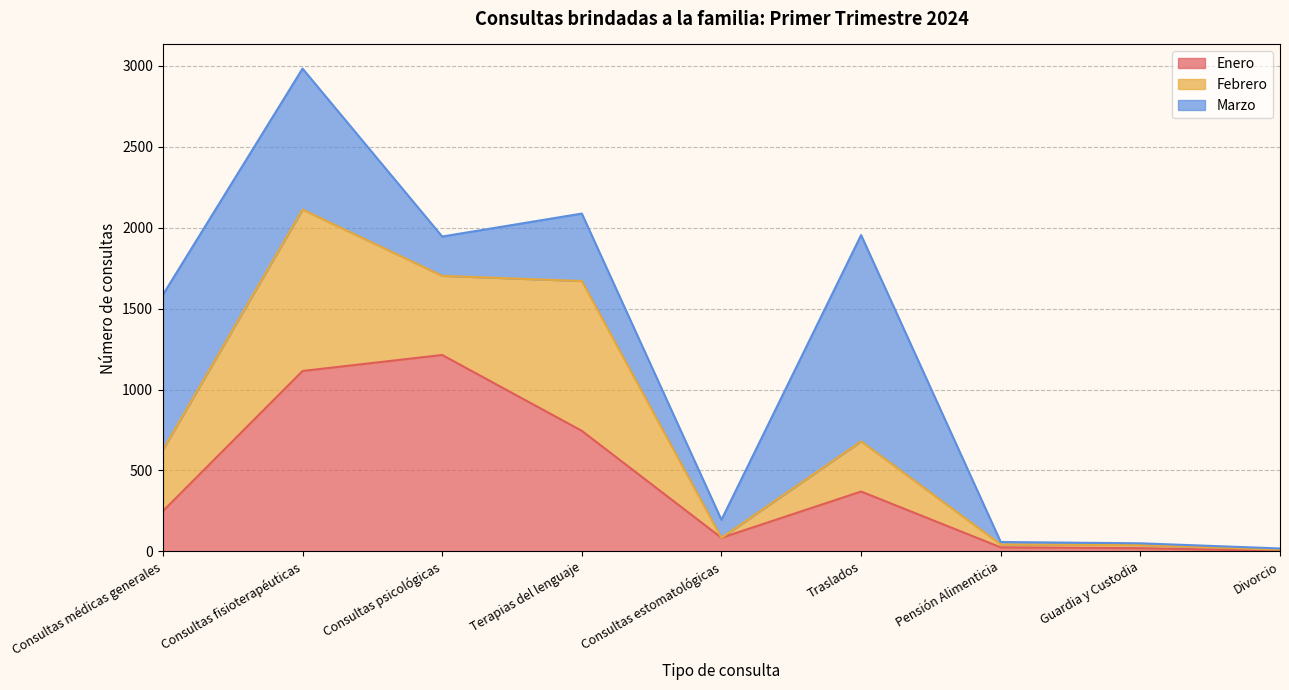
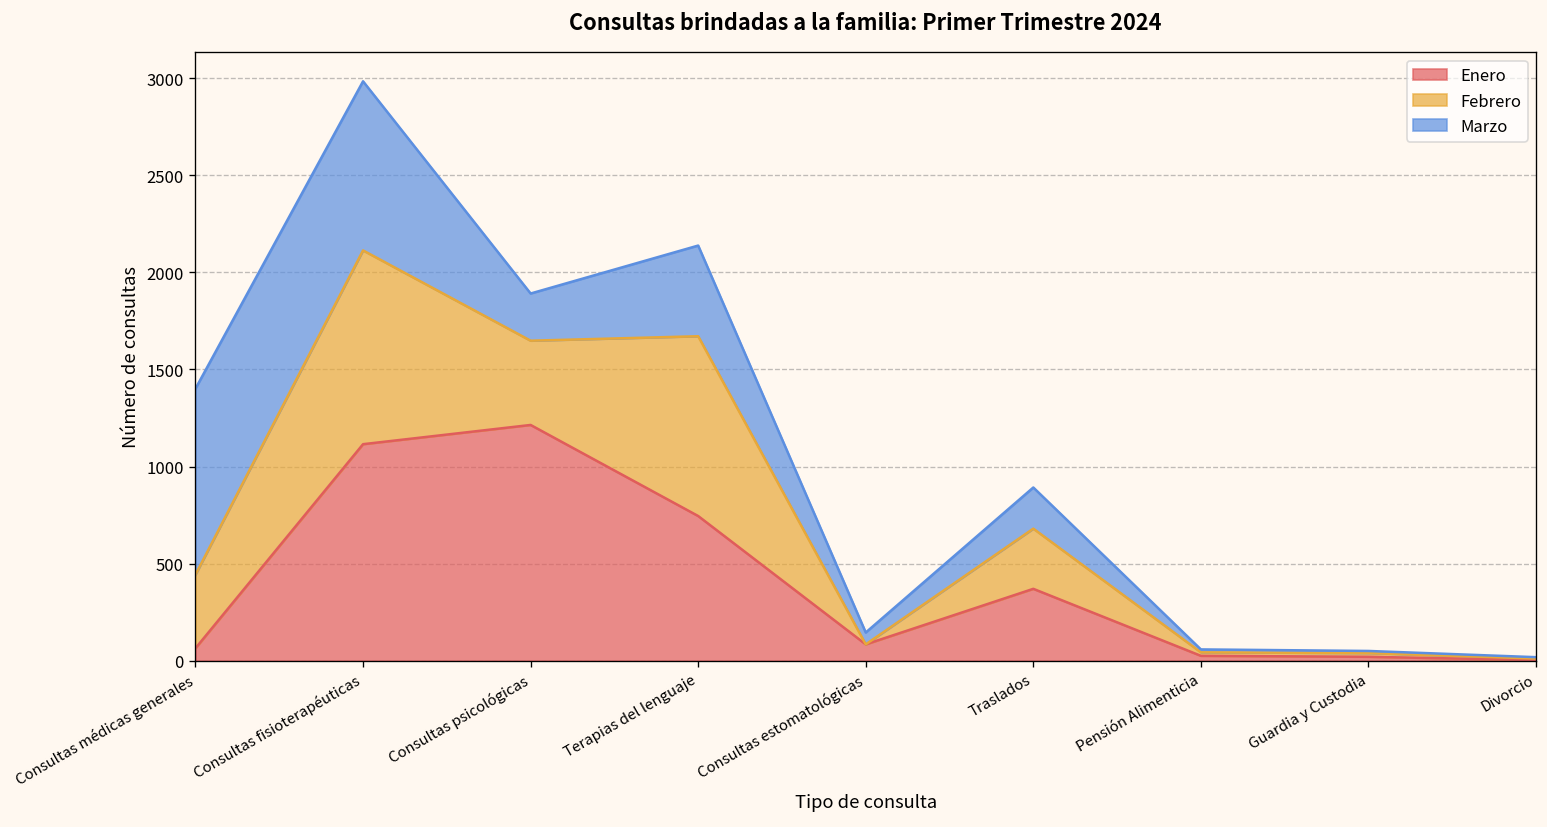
  {
    "Enero": {
-     "Consultas médicas generales": 250,
+     "Consultas médicas generales": 60,
      "Consultas fisioterapéuticas": 1120,
      "Consultas psicológicas": 1210,
      "Terapias del lenguaje": 750,
      "Traslados": 370,
      "Pensión Alimenticia": 30,
      "Guardia y Custodia": 20
    },
    "Febrero": {
      "Consultas médicas generales": 380,
      "Consultas fisioterapéuticas": 1000,
-     "Consultas psicológicas": 490,
+     "Consultas psicológicas": 430,
      "Terapias del lenguaje": 930,
      "Traslados": 310
    },
    "Marzo": {
      "Consultas médicas generales": 960,
      "Consultas fisioterapéuticas": 870,
      "Consultas psicológicas": 240,
-     "Terapias del lenguaje": 420,
-     "Consultas estomatológicas": 110,
-     "Traslados": 1280
+     "Terapias del lenguaje": 470,
+     "Consultas estomatológicas": 60,
+     "Traslados": 210
    }
  }
